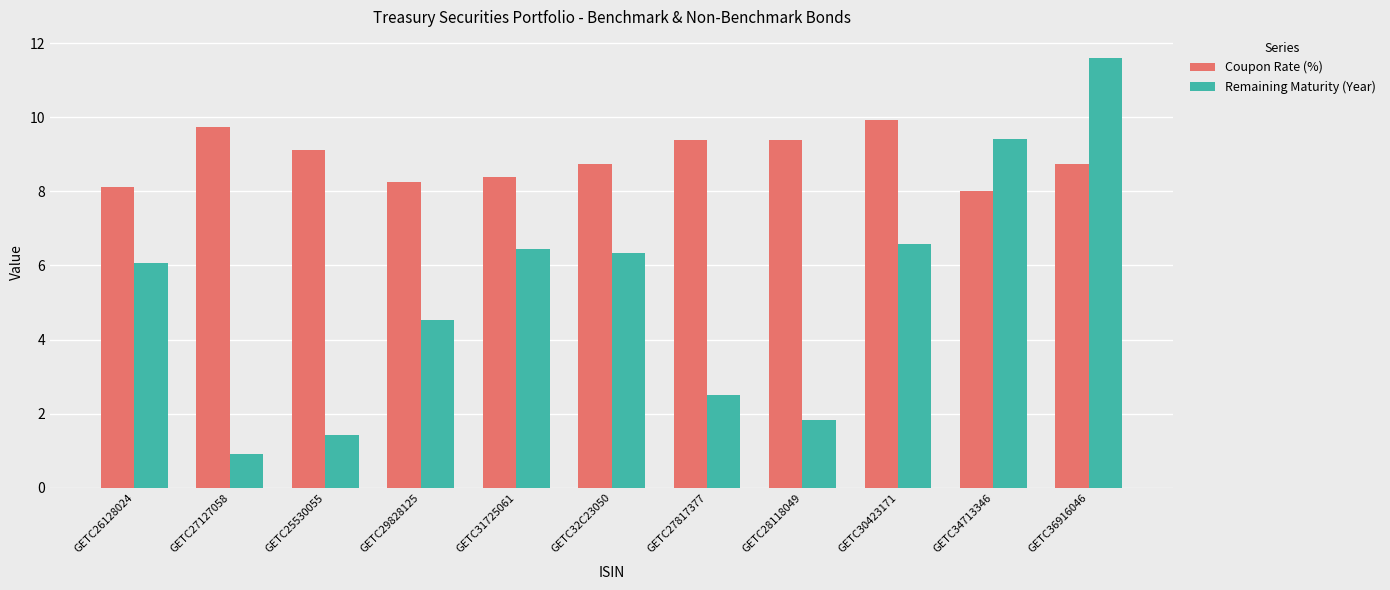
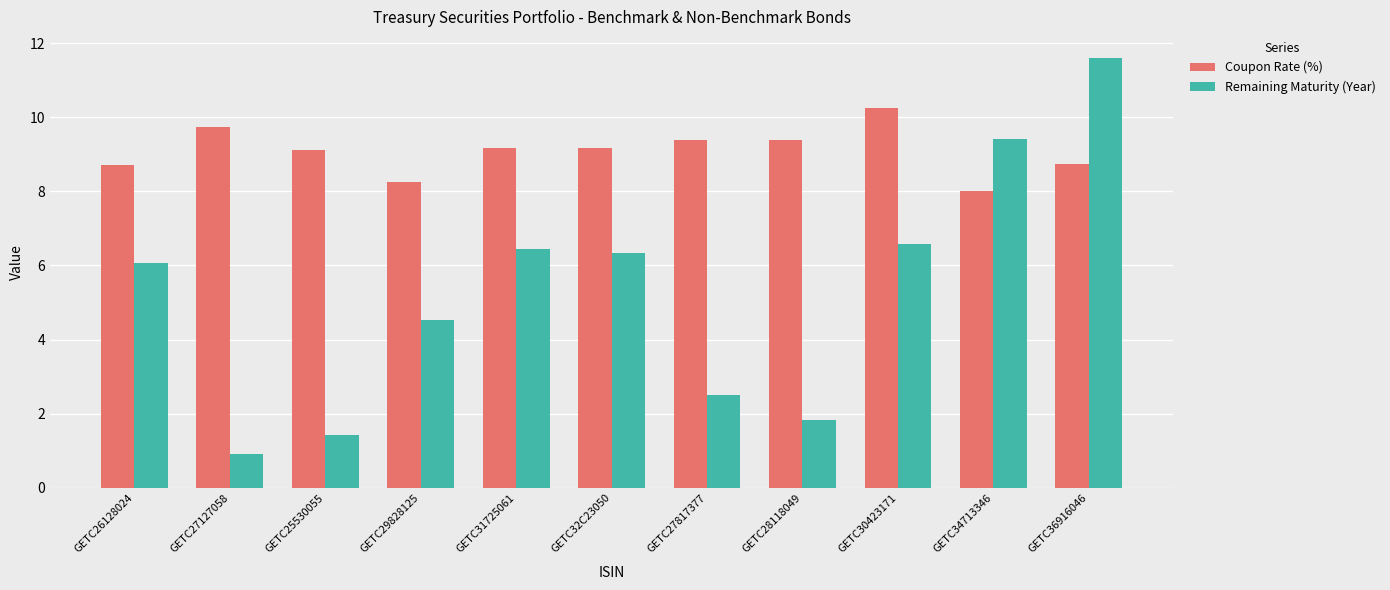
  {
    "Coupon Rate (%)": {
-     "GETC26128024": 8.1,
+     "GETC26128024": 8.7,
      "GETC27127058": 9.8,
      "GETC25530055": 9.1,
      "GETC29828125": 8.3,
-     "GETC31725061": 8.4,
-     "GETC32C23050": 8.8,
+     "GETC31725061": 9.2,
+     "GETC32C23050": 9.2,
      "GETC27817377": 9.4,
      "GETC28118049": 9.4,
-     "GETC30423171": 9.9,
+     "GETC30423171": 10.3,
      "GETC34713346": 8.0,
      "GETC36916046": 8.8
    },
    "Remaining Maturity (Year)": {
      "GETC26128024": 6.1,
      "GETC27127058": 0.9,
      "GETC25530055": 1.4,
      "GETC29828125": 4.5,
      "GETC31725061": 6.4,
      "GETC32C23050": 6.4,
      "GETC27817377": 2.5,
      "GETC28118049": 1.8,
      "GETC30423171": 6.6,
      "GETC34713346": 9.4,
      "GETC36916046": 11.6
    }
  }
